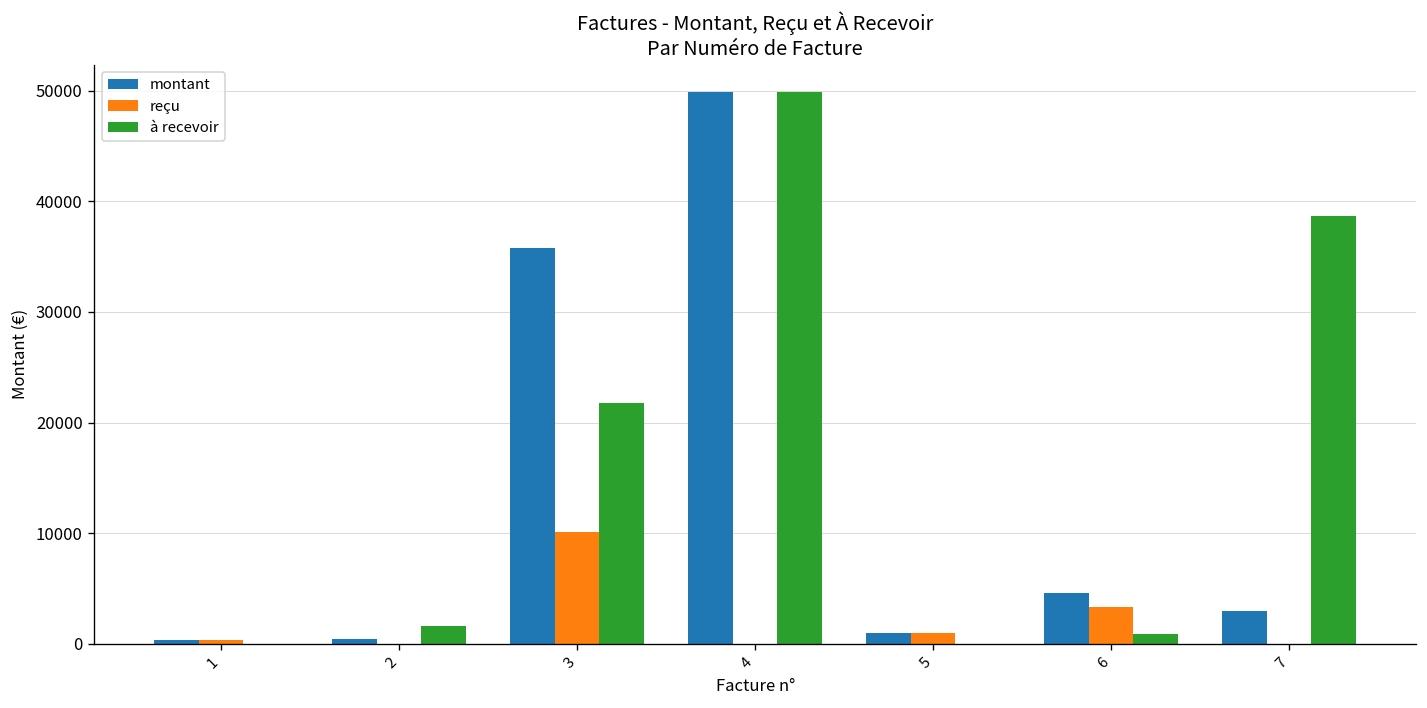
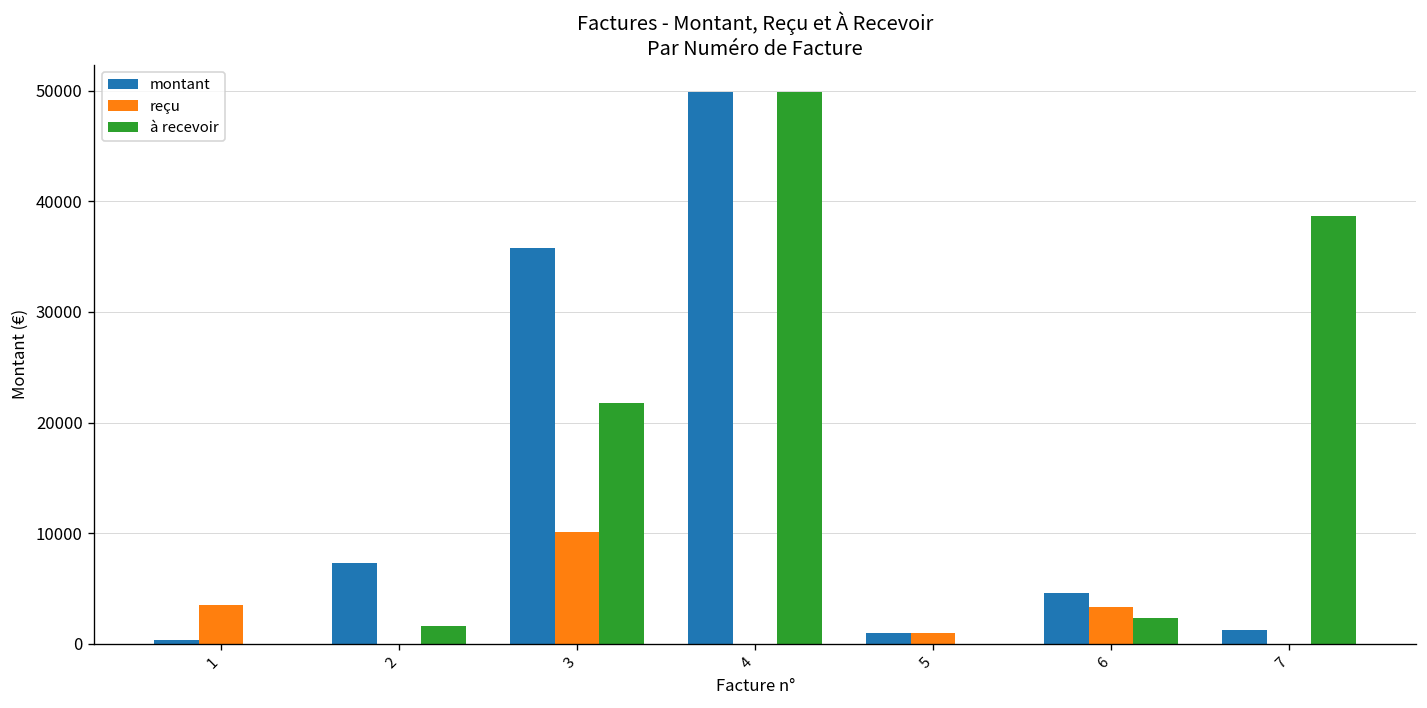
  {
    "montant": {
      "1": 0,
-     "2": 0,
+     "2": 7000,
      "3": 36000,
      "4": 50000,
      "5": 1000,
      "6": 5000,
-     "7": 3000
+     "7": 1000
    },
    "reçu": {
-     "1": 0,
+     "1": 4000,
      "2": 0,
      "3": 10000,
      "4": 0,
      "5": 1000,
      "6": 3000,
      "7": 0
    },
    "à recevoir": {
      "1": 0,
      "2": 2000,
      "3": 22000,
      "4": 50000,
      "5": 0,
-     "6": 1000,
+     "6": 2000,
      "7": 39000
    }
  }
